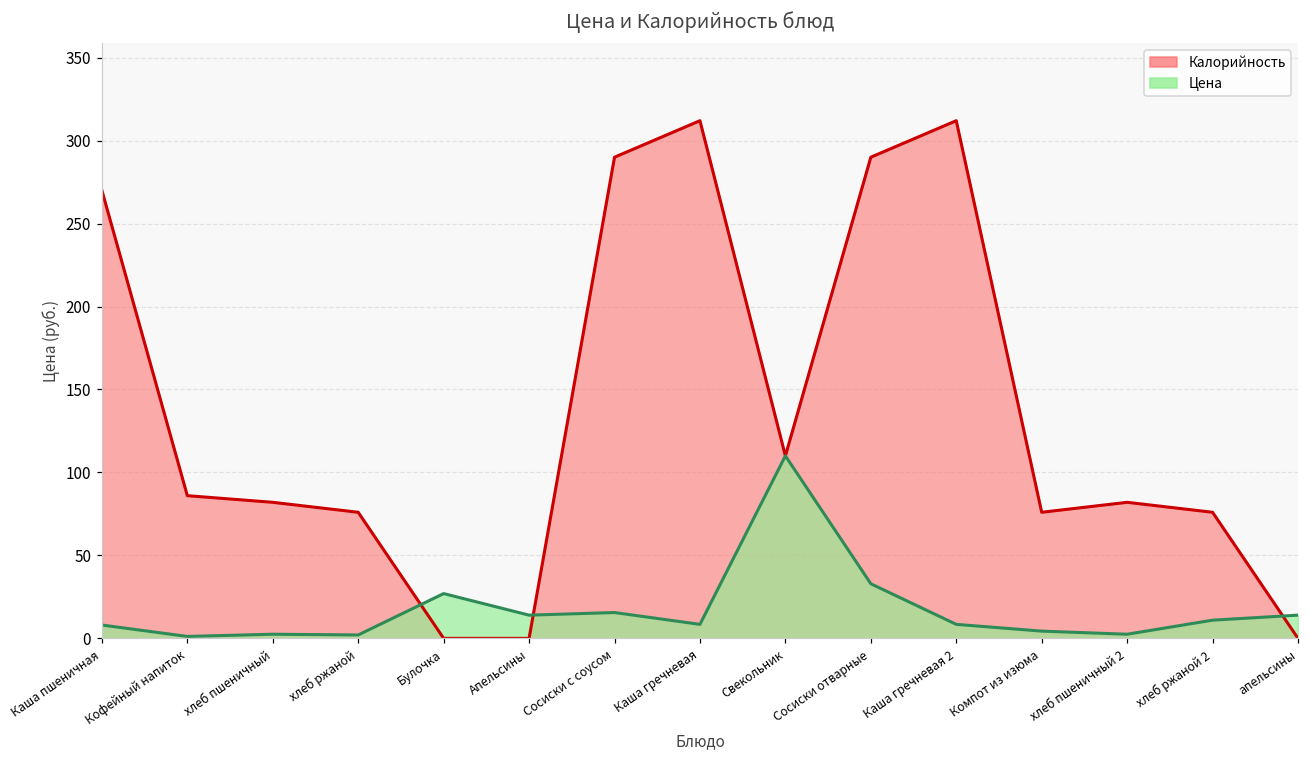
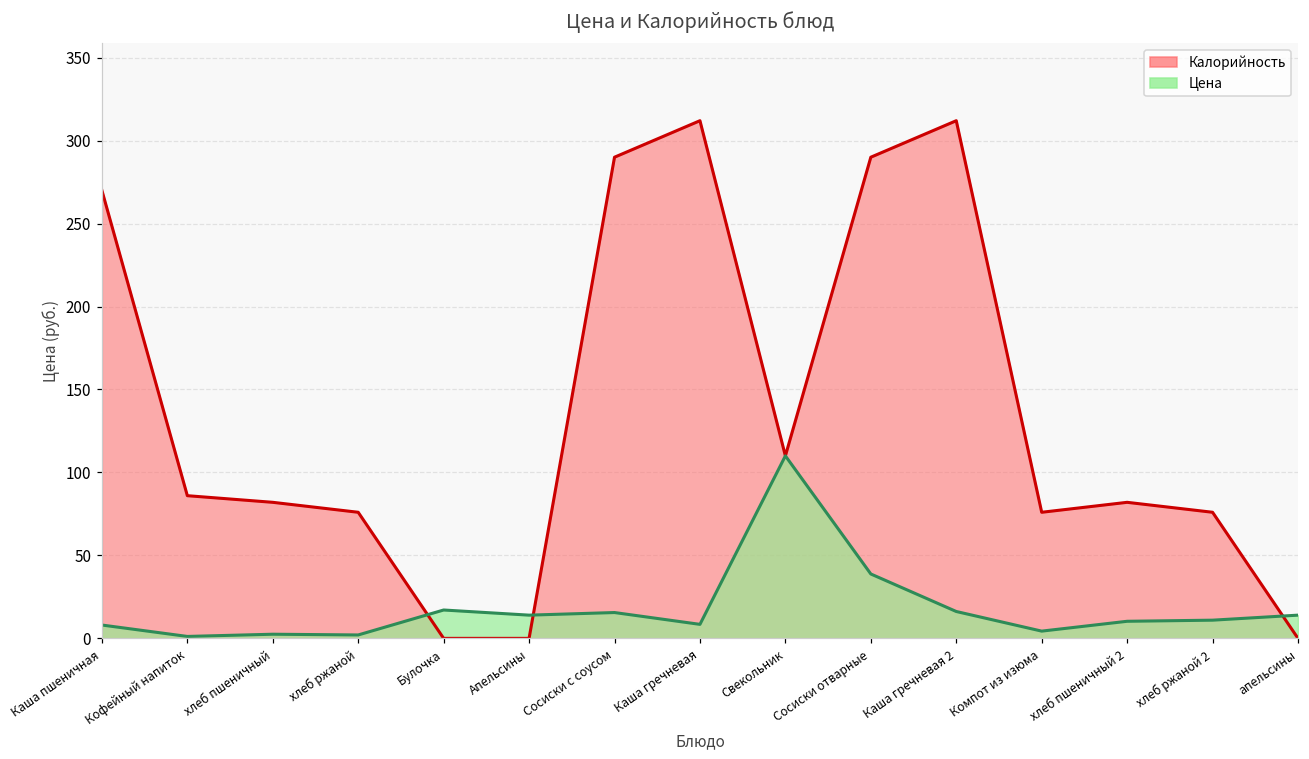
  {
    "Калорийность": {
      "Каша пшеничная": 270,
      "Кофейный напиток": 86,
      "хлеб пшеничный": 82,
      "хлеб ржаной": 76,
      "Булочка": 0,
      "Апельсины": 0,
      "Сосиски с соусом": 290,
      "Каша гречневая": 312,
      "Сосиски отварные": 290,
      "Каша гречневая 2": 312,
      "Компот из изюма": 76,
      "хлеб пшеничный 2": 82,
      "хлеб ржаной 2": 76,
      "апельсины": 0
    },
    "Цена": {
      "Каша пшеничная": 8,
      "Кофейный напиток": 1,
      "хлеб пшеничный": 3,
      "хлеб ржаной": 2,
-     "Булочка": 27,
+     "Булочка": 17,
      "Апельсины": 14,
      "Сосиски с соусом": 16,
      "Каша гречневая": 8,
-     "Сосиски отварные": 33,
-     "Каша гречневая 2": 8,
+     "Сосиски отварные": 39,
+     "Каша гречневая 2": 16,
      "Компот из изюма": 4,
-     "хлеб пшеничный 2": 3,
+     "хлеб пшеничный 2": 10,
      "хлеб ржаной 2": 11,
      "апельсины": 14
    }
  }
